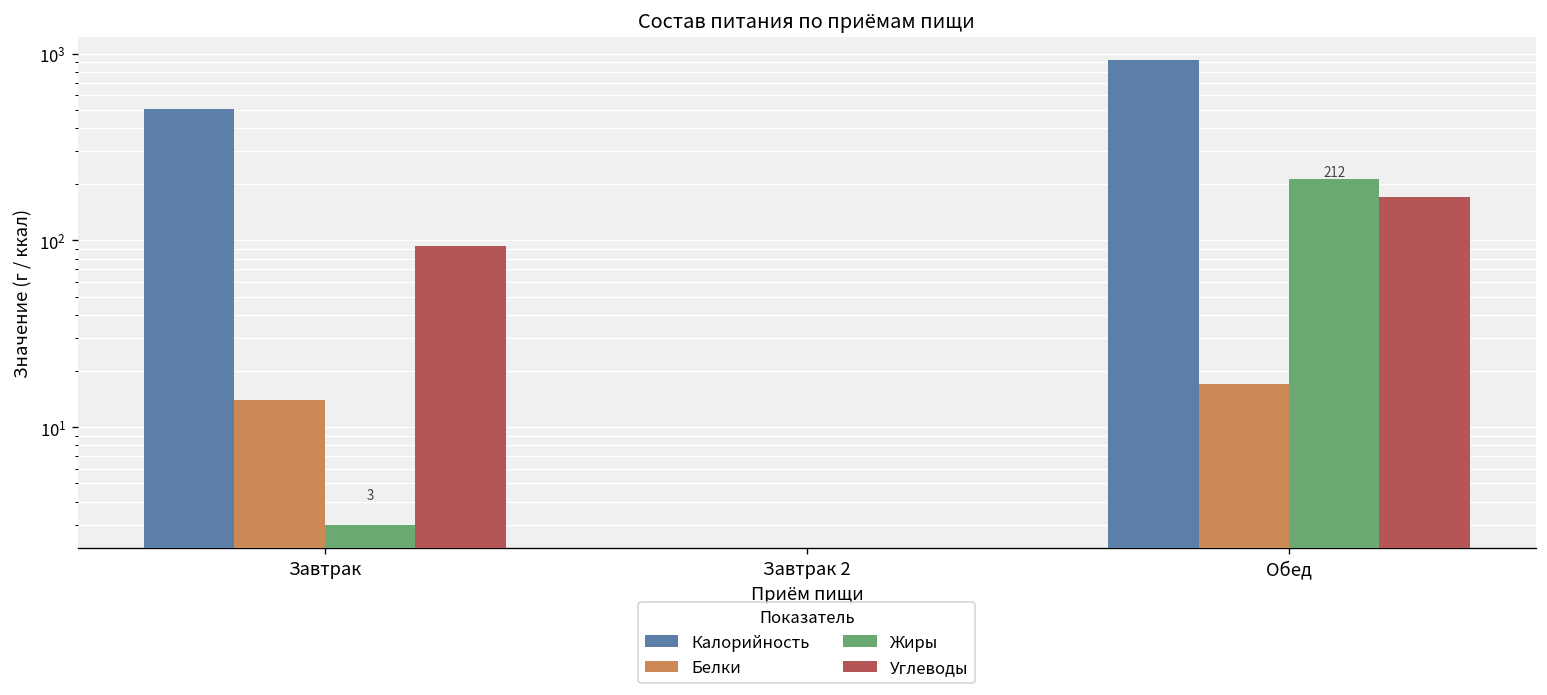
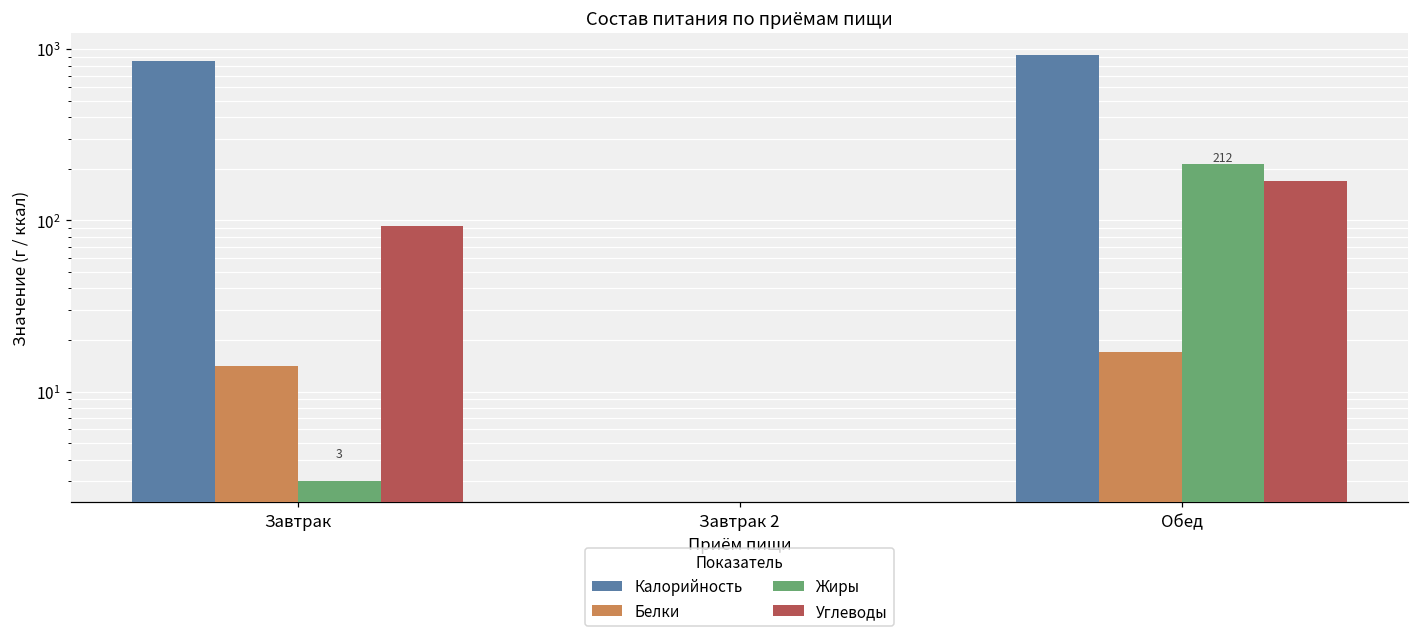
  {
    "Калорийность": {
-     "Завтрак": 510,
+     "Завтрак": 800,
      "Обед": 900
    },
    "Жиры": {
      "Завтрак": 3,
      "Обед": 212
    }
  }
